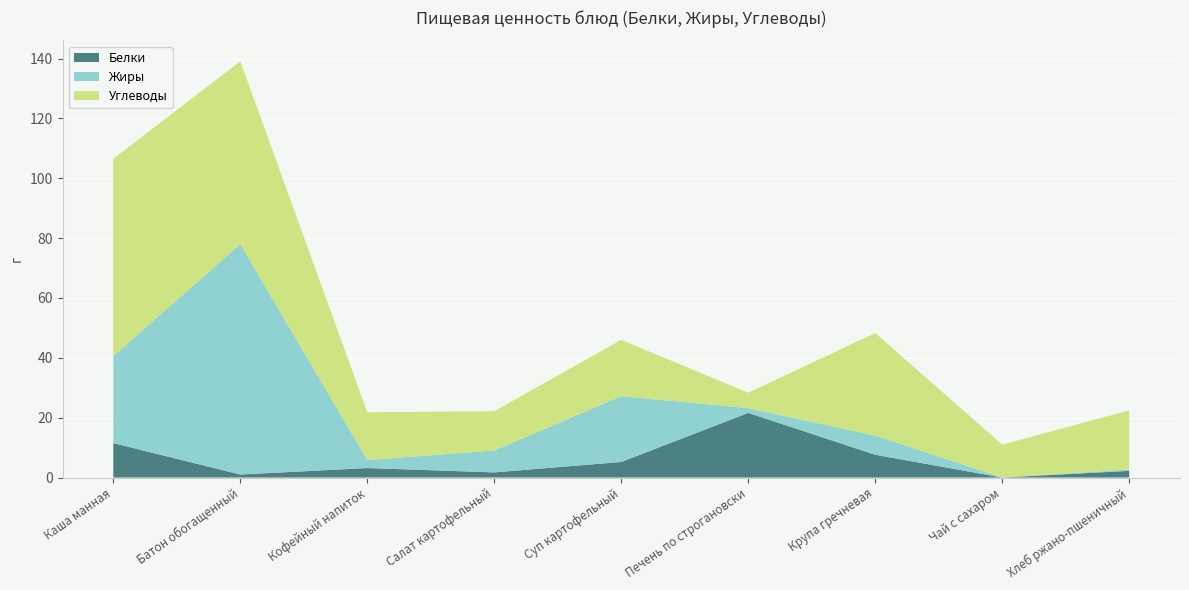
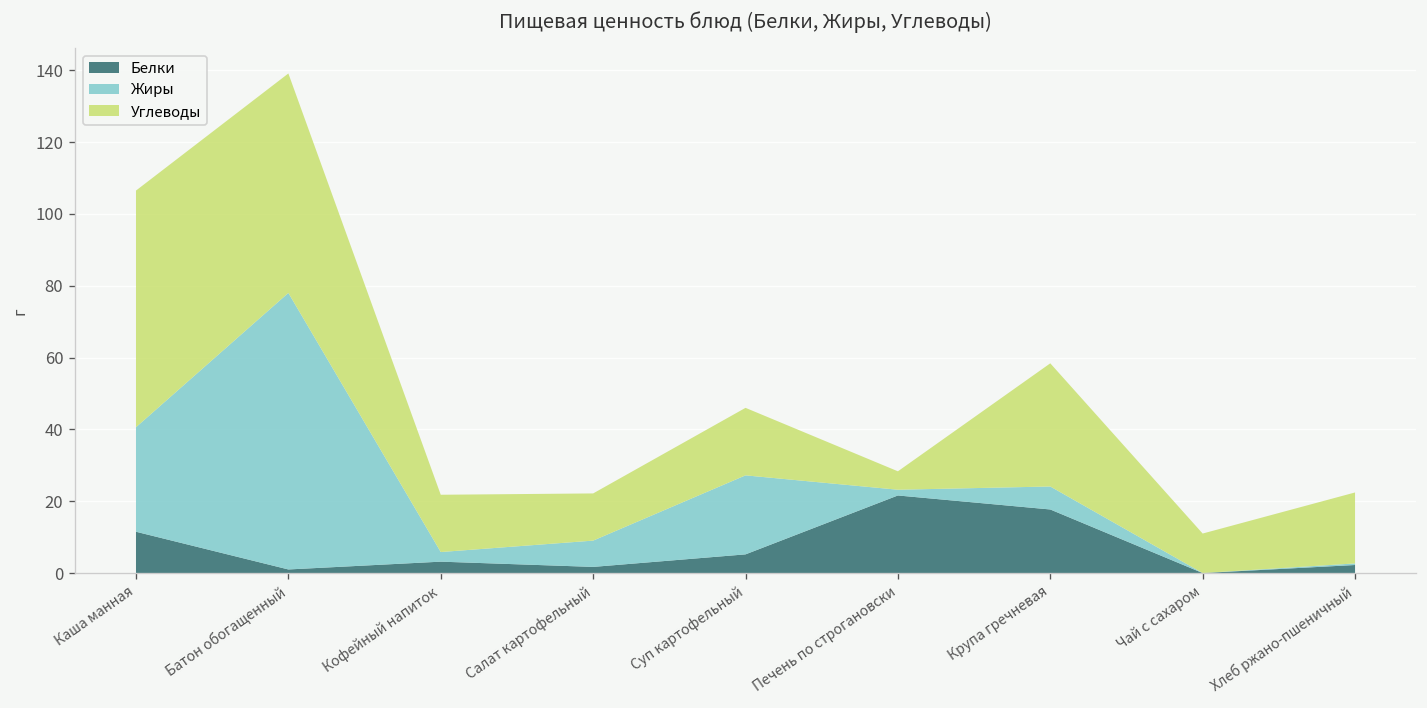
  {
    "Белки": {
      "Каша манная": 12,
      "Батон обогащенный": 1,
      "Кофейный напиток": 3,
      "Салат картофельный": 2,
      "Суп картофельный": 5,
      "Печень по строгановски": 22,
-     "Крупа гречневая": 8
+     "Крупа гречневая": 18
    },
    "Жиры": {
      "Каша манная": 29,
      "Батон обогащенный": 77,
      "Кофейный напиток": 3,
      "Салат картофельный": 7,
      "Суп картофельный": 22,
      "Печень по строгановски": 2,
      "Крупа гречневая": 6
    },
    "Углеводы": {
      "Каша манная": 66,
      "Батон обогащенный": 61,
      "Кофейный напиток": 16,
      "Салат картофельный": 13,
      "Суп картофельный": 19,
      "Печень по строгановски": 5,
      "Крупа гречневая": 34,
      "Чай с сахаром": 11,
      "Хлеб ржано-пшеничный": 20
    }
  }
